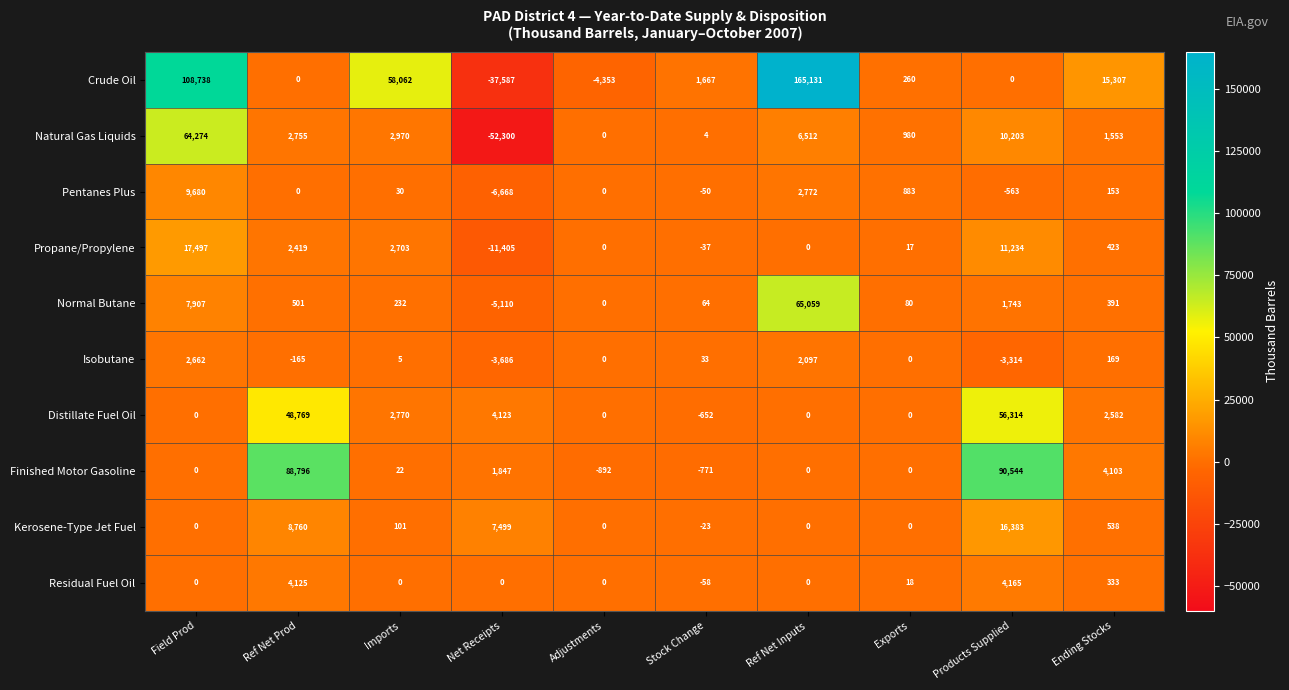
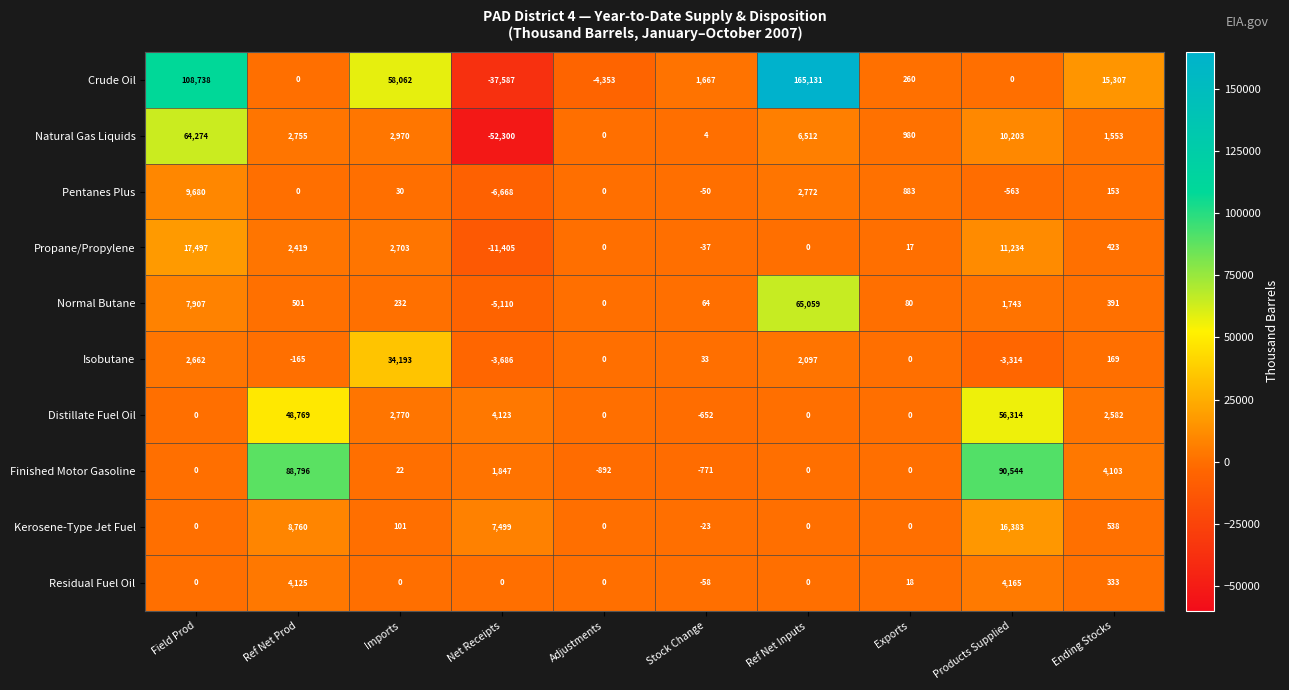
  {
    "Crude Oil": {
      "Field Prod": "108,738",
      "Ref Net Prod": "0",
      "Imports": "58,062",
      "Net Receipts": "-37,587",
      "Adjustments": "-4,353",
      "Stock Change": "1,667",
      "Ref Net Inputs": "165,131",
      "Exports": "260",
      "Products Supplied": "0",
      "Ending Stocks": "15,307"
    },
    "Natural Gas Liquids": {
      "Field Prod": "64,274",
      "Ref Net Prod": "2,755",
      "Imports": "2,970",
      "Net Receipts": "-52,300",
      "Adjustments": "0",
      "Stock Change": "4",
      "Ref Net Inputs": "6,512",
      "Exports": "980",
      "Products Supplied": "10,203",
      "Ending Stocks": "1,553"
    },
    "Pentanes Plus": {
      "Field Prod": "9,680",
      "Ref Net Prod": "0",
      "Imports": "30",
      "Net Receipts": "-6,668",
      "Adjustments": "0",
      "Stock Change": "-50",
      "Ref Net Inputs": "2,772",
      "Exports": "883",
      "Products Supplied": "-563",
      "Ending Stocks": "153"
    },
    "Propane/Propylene": {
      "Field Prod": "17,497",
      "Ref Net Prod": "2,419",
      "Imports": "2,703",
      "Net Receipts": "-11,405",
      "Adjustments": "0",
      "Stock Change": "-37",
      "Ref Net Inputs": "0",
      "Exports": "17",
      "Products Supplied": "11,234",
      "Ending Stocks": "423"
    },
    "Normal Butane": {
      "Field Prod": "7,907",
      "Ref Net Prod": "501",
      "Imports": "232",
      "Net Receipts": "-5,110",
      "Adjustments": "0",
      "Stock Change": "64",
      "Ref Net Inputs": "65,059",
      "Exports": "80",
      "Products Supplied": "1,743",
      "Ending Stocks": "391"
    },
    "Isobutane": {
      "Field Prod": "2,662",
      "Ref Net Prod": "-165",
-     "Imports": "5",
+     "Imports": "34,193",
      "Net Receipts": "-3,686",
      "Adjustments": "0",
      "Stock Change": "33",
      "Ref Net Inputs": "2,097",
      "Exports": "0",
      "Products Supplied": "-3,314",
      "Ending Stocks": "169"
    },
    "Distillate Fuel Oil": {
      "Field Prod": "0",
      "Ref Net Prod": "48,769",
      "Imports": "2,770",
      "Net Receipts": "4,123",
      "Adjustments": "0",
      "Stock Change": "-652",
      "Ref Net Inputs": "0",
      "Exports": "0",
      "Products Supplied": "56,314",
      "Ending Stocks": "2,582"
    },
    "Finished Motor Gasoline": {
      "Field Prod": "0",
      "Ref Net Prod": "88,796",
      "Imports": "22",
      "Net Receipts": "1,847",
      "Adjustments": "-892",
      "Stock Change": "-771",
      "Ref Net Inputs": "0",
      "Exports": "0",
      "Products Supplied": "90,544",
      "Ending Stocks": "4,103"
    },
    "Kerosene-Type Jet Fuel": {
      "Field Prod": "0",
      "Ref Net Prod": "8,760",
      "Imports": "101",
      "Net Receipts": "7,499",
      "Adjustments": "0",
      "Stock Change": "-23",
      "Ref Net Inputs": "0",
      "Exports": "0",
      "Products Supplied": "16,383",
      "Ending Stocks": "538"
    },
    "Residual Fuel Oil": {
      "Field Prod": "0",
      "Ref Net Prod": "4,125",
      "Imports": "0",
      "Net Receipts": "0",
      "Adjustments": "0",
      "Stock Change": "-58",
      "Ref Net Inputs": "0",
      "Exports": "18",
      "Products Supplied": "4,165",
      "Ending Stocks": "333"
    }
  }
